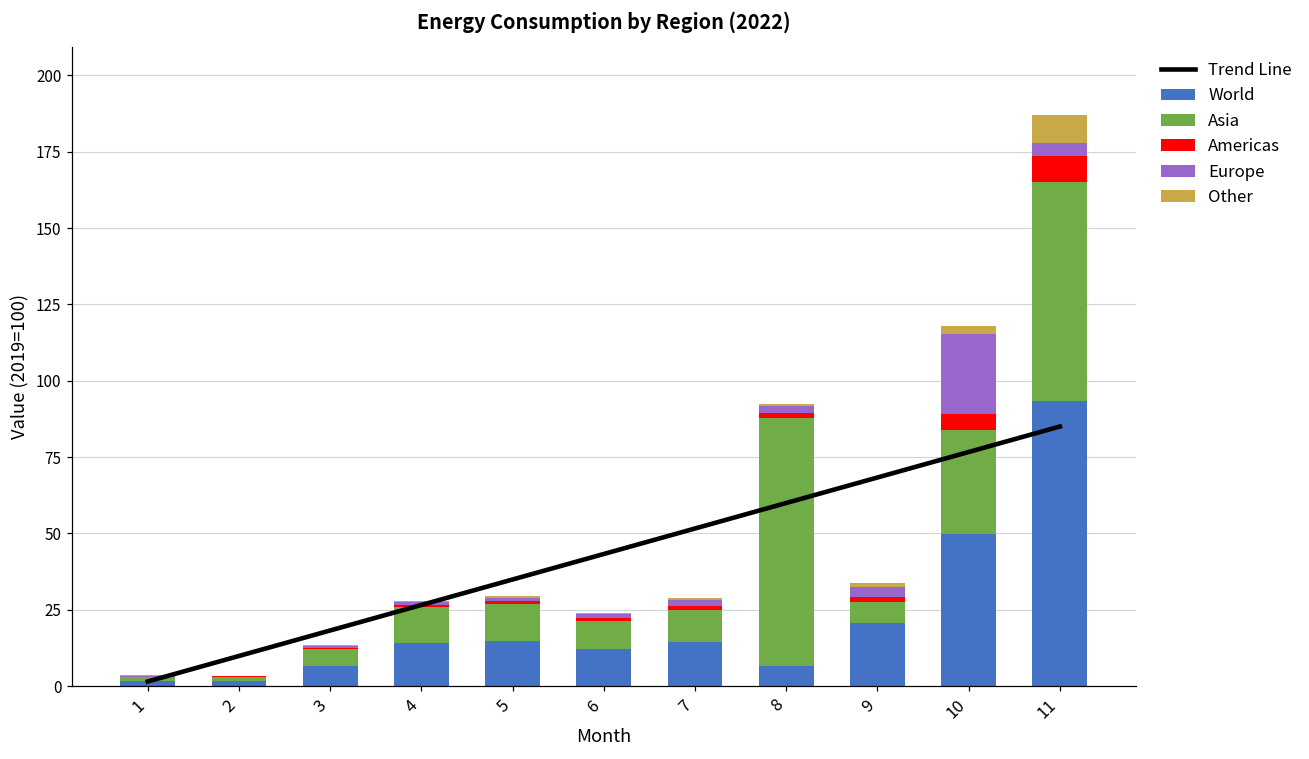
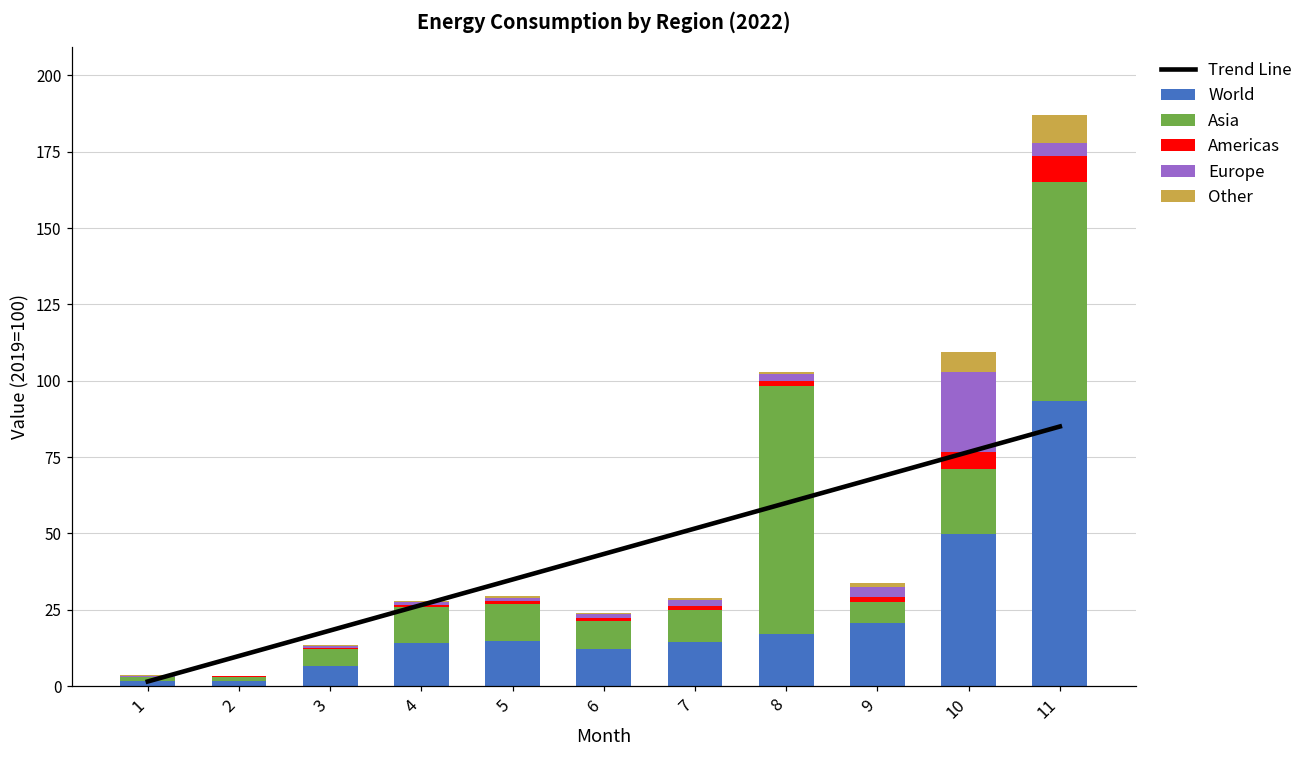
  {
    "Trend Line": {
      "1": 2,
      "2": 10,
      "3": 18,
      "4": 27,
      "5": 35,
      "6": 43,
      "7": 52,
      "8": 60,
      "9": 68,
      "10": 77,
      "11": 85
    },
    "World": {
      "1": 2,
      "2": 2,
      "3": 7,
      "4": 14,
      "5": 15,
      "6": 12,
      "7": 15,
-     "8": 7,
+     "8": 17,
      "9": 21,
      "10": 50,
      "11": 94
    },
    "Asia": {
      "1": 1,
      "2": 1,
      "3": 6,
      "4": 12,
      "5": 12,
      "6": 9,
      "7": 10,
      "8": 81,
      "9": 7,
-     "10": 34,
+     "10": 21,
      "11": 72
    },
    "Americas": {
      "6": 1,
      "7": 1,
      "8": 2,
      "9": 2,
      "10": 5,
      "11": 8
    },
    "Europe": {
      "4": 1,
      "5": 1,
      "6": 1,
      "7": 2,
      "8": 2,
      "9": 3,
      "10": 26,
      "11": 5
    },
    "Other": {
      "9": 1,
-     "10": 2,
+     "10": 7,
      "11": 9
    }
  }
